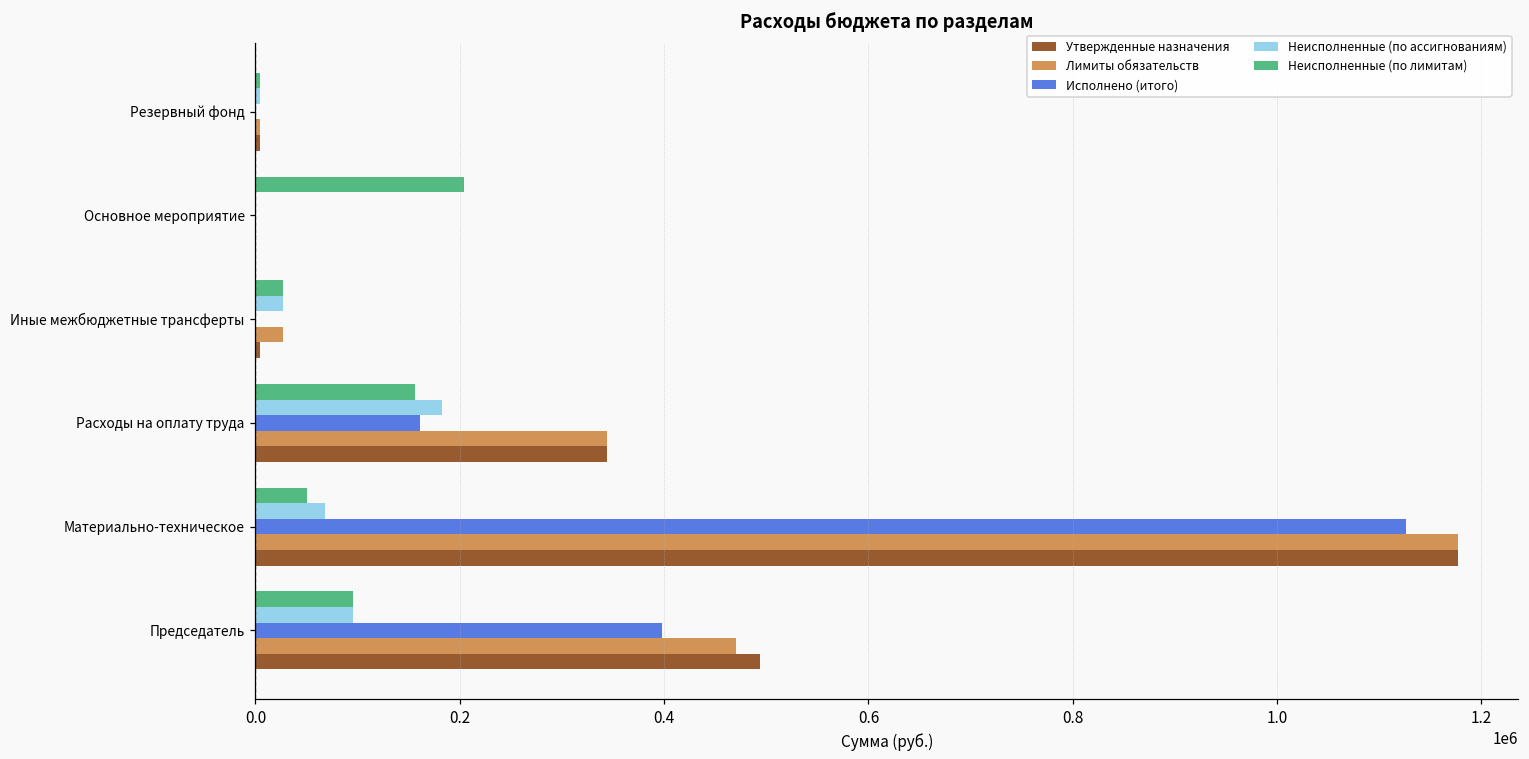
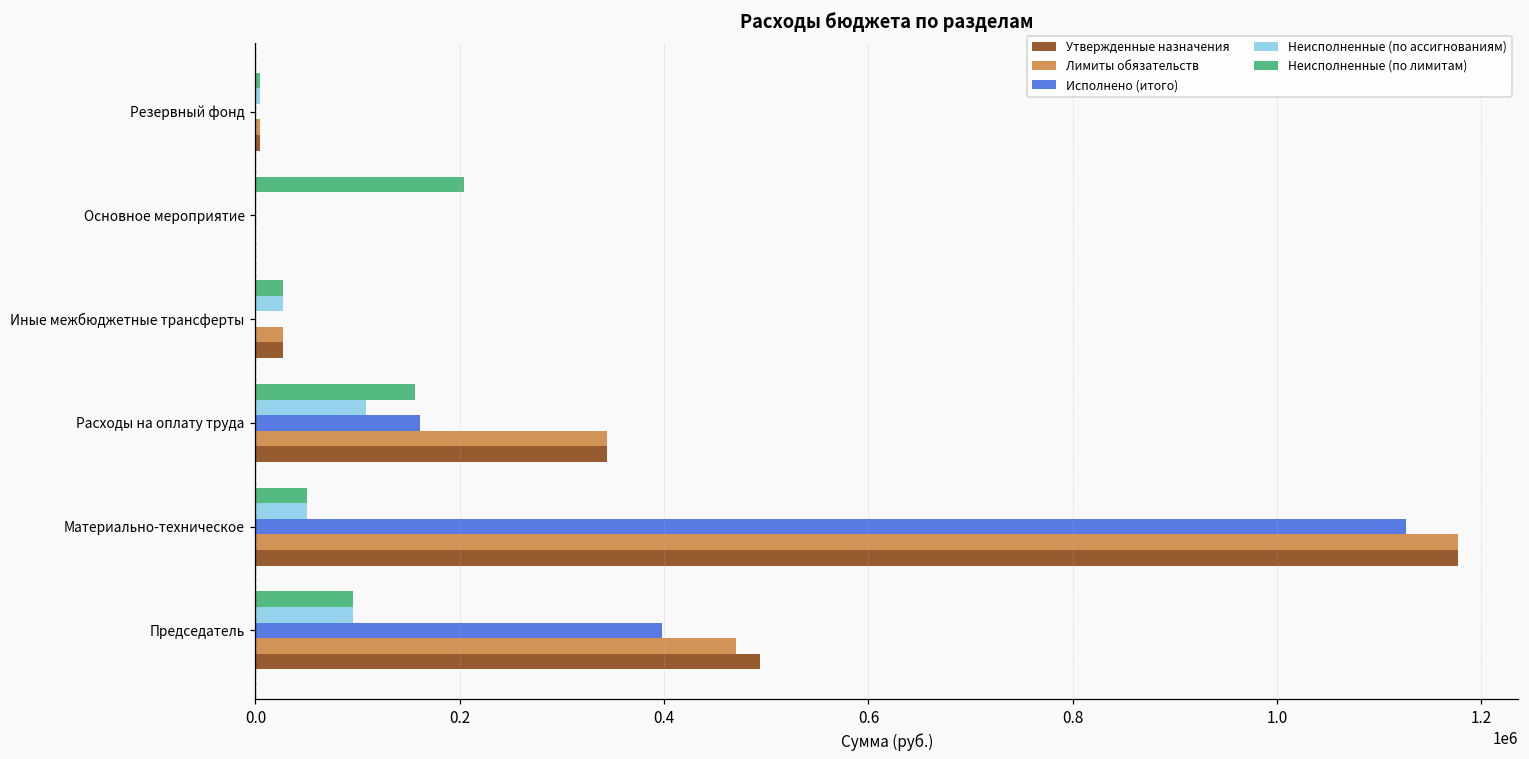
  {
    "Утвержденные назначения": {
      "Резервный фонд": 0,
-     "Иные межбюджетные трансферты": 0,
+     "Иные межбюджетные трансферты": 30000,
      "Расходы на оплату труда": 340000,
      "Материально-техническое": 1180000,
      "Председатель": 490000
    },
    "Лимиты обязательств": {
      "Резервный фонд": 0,
      "Иные межбюджетные трансферты": 30000,
      "Расходы на оплату труда": 340000,
      "Материально-техническое": 1180000,
      "Председатель": 470000
    },
    "Исполнено (итого)": {
      "Резервный фонд": 0,
      "Основное мероприятие": 0,
      "Иные межбюджетные трансферты": 0,
      "Расходы на оплату труда": 160000,
      "Материально-техническое": 1130000,
      "Председатель": 400000
    },
    "Неисполненные (по ассигнованиям)": {
      "Резервный фонд": 0,
      "Иные межбюджетные трансферты": 30000,
-     "Расходы на оплату труда": 180000,
-     "Материально-техническое": 70000,
+     "Расходы на оплату труда": 110000,
+     "Материально-техническое": 50000,
      "Председатель": 100000
    },
    "Неисполненные (по лимитам)": {
      "Резервный фонд": 0,
      "Основное мероприятие": 200000,
      "Иные межбюджетные трансферты": 30000,
      "Расходы на оплату труда": 160000,
      "Материально-техническое": 50000,
      "Председатель": 100000
    }
  }
